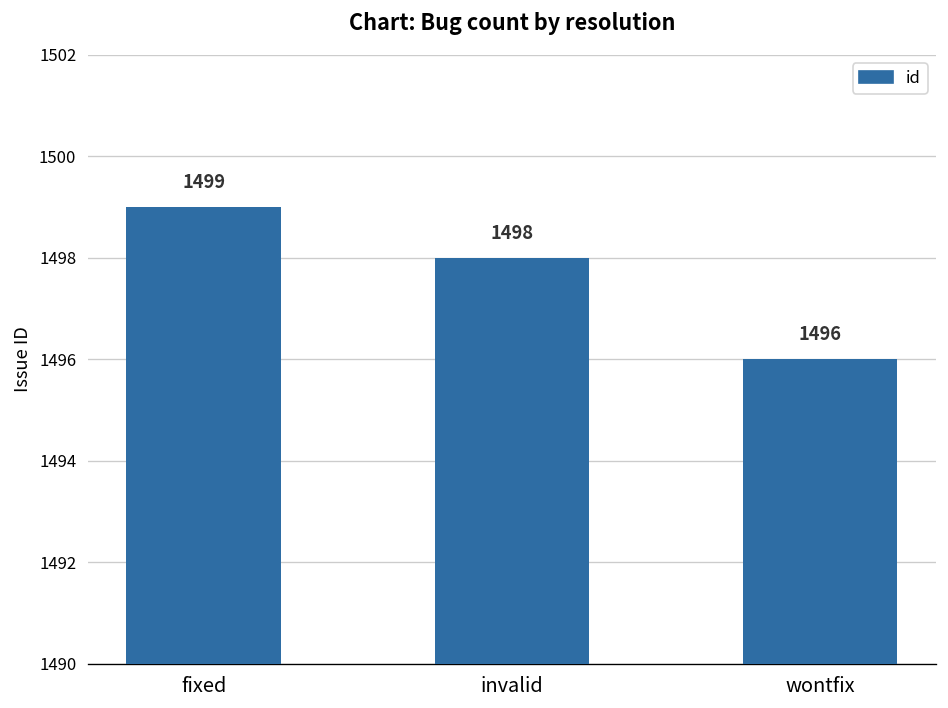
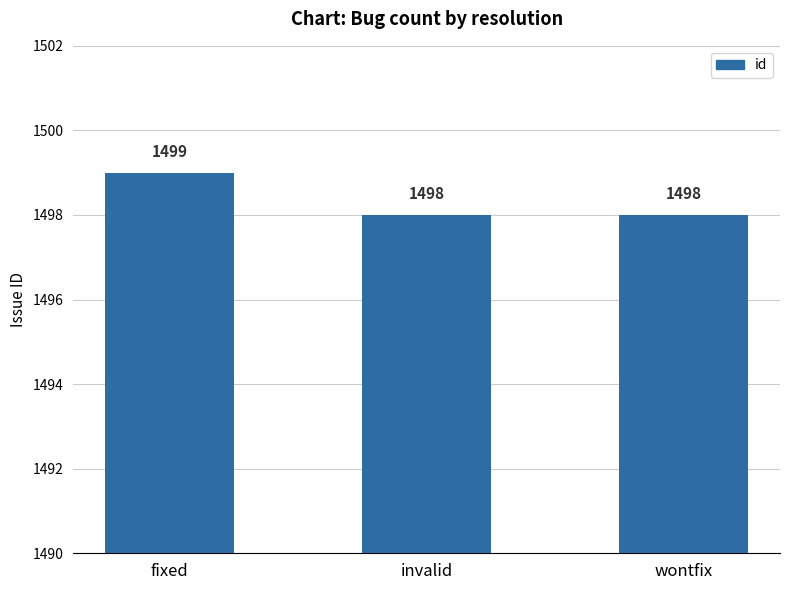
  {
    "fixed": 1499,
    "invalid": 1498,
-   "wontfix": 1496
+   "wontfix": 1498
  }
